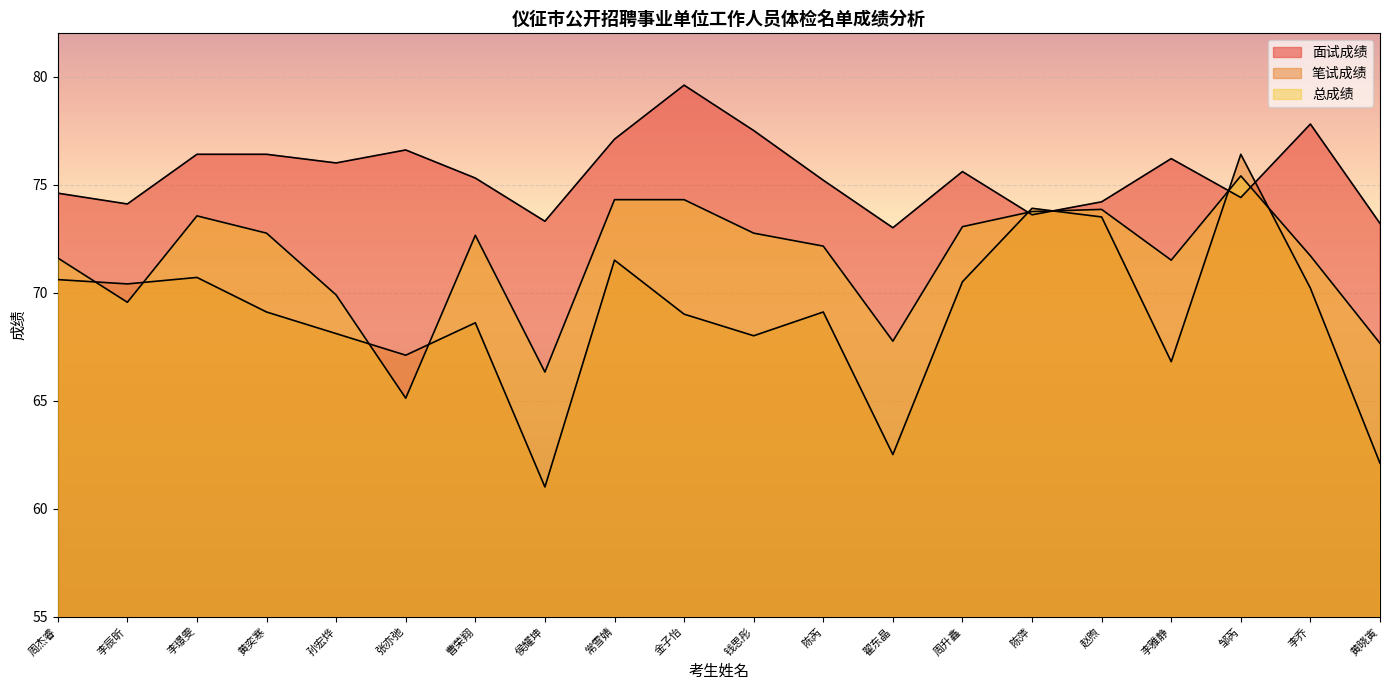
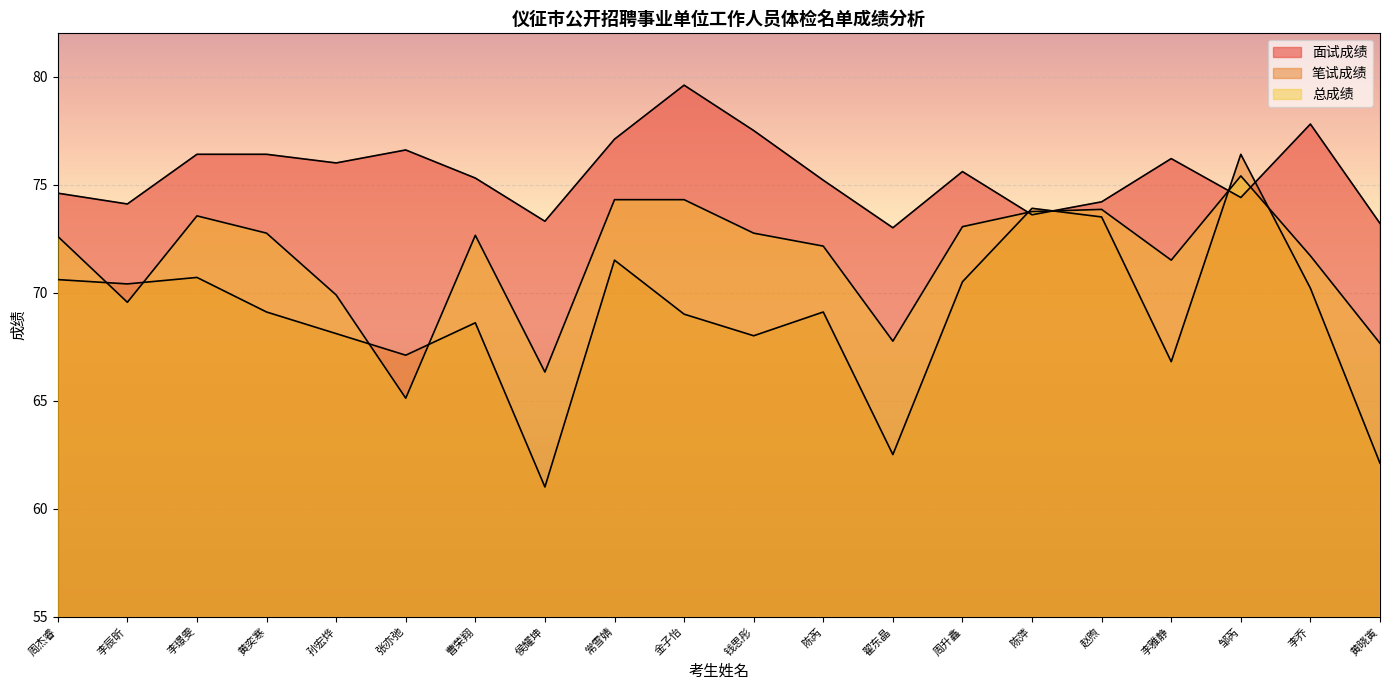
  {
    "总成绩": {
-     "周杰睿": 71.6,
+     "周杰睿": 72.6,
      "李辰昕": 69.6,
      "李璟雯": 73.6,
      "黄奕寒": 72.8,
      "孙宏烨": 69.9,
      "张亦弛": 65.1,
      "曹荣翔": 72.7,
      "侯耀坤": 66.3,
      "常雪婧": 74.3,
      "金子怡": 74.3,
      "钱思彤": 72.8,
      "陈芮": 72.2,
      "翟东晶": 67.8,
      "周升鑫": 73.1,
      "陈萍": 73.8,
      "赵煦": 73.9,
      "李雅静": 71.5,
      "邹芮": 75.4,
      "李乔": 71.7,
      "黄晓寅": 67.7
    }
  }
